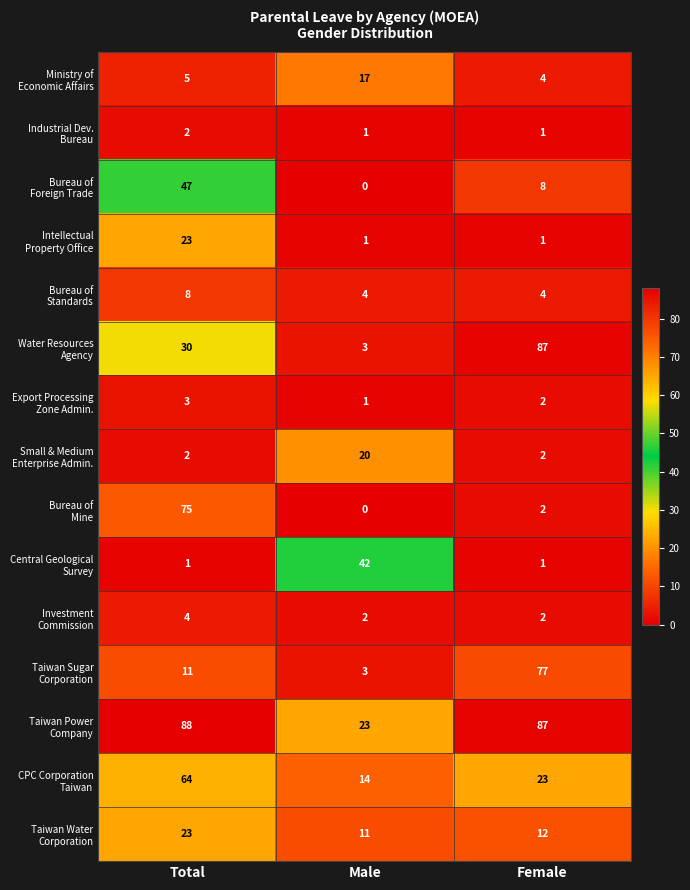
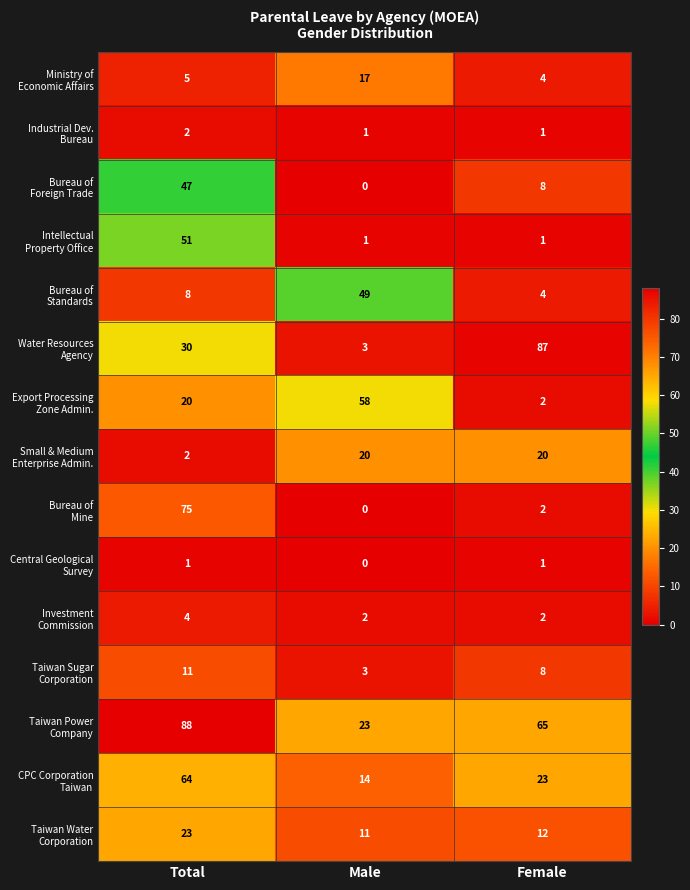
  {
    "Ministry of Economic Affairs": {
      "Total": 5,
      "Male": 17,
      "Female": 4
    },
    "Industrial Dev. Bureau": {
      "Total": 2,
      "Male": 1,
      "Female": 1
    },
    "Bureau of Foreign Trade": {
      "Total": 47,
      "Male": 0,
      "Female": 8
    },
    "Intellectual Property Office": {
-     "Total": 23,
+     "Total": 51,
      "Male": 1,
      "Female": 1
    },
    "Bureau of Standards": {
      "Total": 8,
-     "Male": 4,
+     "Male": 49,
      "Female": 4
    },
    "Water Resources Agency": {
      "Total": 30,
      "Male": 3,
      "Female": 87
    },
    "Export Processing Zone Admin.": {
-     "Total": 3,
-     "Male": 1,
+     "Total": 20,
+     "Male": 58,
      "Female": 2
    },
    "Small & Medium Enterprise Admin.": {
      "Total": 2,
      "Male": 20,
-     "Female": 2
+     "Female": 20
    },
    "Bureau of Mine": {
      "Total": 75,
      "Male": 0,
      "Female": 2
    },
    "Central Geological Survey": {
      "Total": 1,
-     "Male": 42,
+     "Male": 0,
      "Female": 1
    },
    "Investment Commission": {
      "Total": 4,
      "Male": 2,
      "Female": 2
    },
    "Taiwan Sugar Corporation": {
      "Total": 11,
      "Male": 3,
-     "Female": 77
+     "Female": 8
    },
    "Taiwan Power Company": {
      "Total": 88,
      "Male": 23,
-     "Female": 87
+     "Female": 65
    },
    "CPC Corporation Taiwan": {
      "Total": 64,
      "Male": 14,
      "Female": 23
    },
    "Taiwan Water Corporation": {
      "Total": 23,
      "Male": 11,
      "Female": 12
    }
  }
